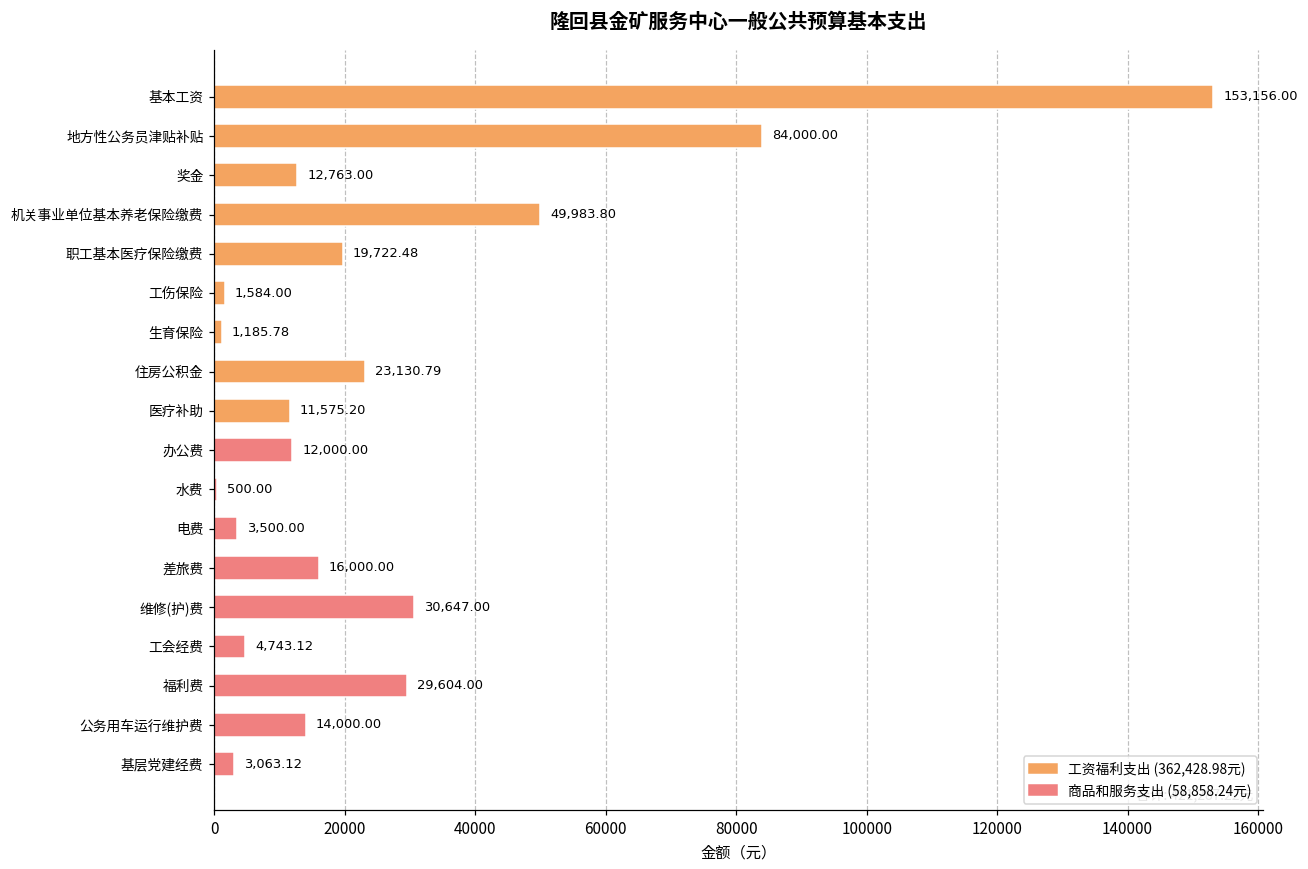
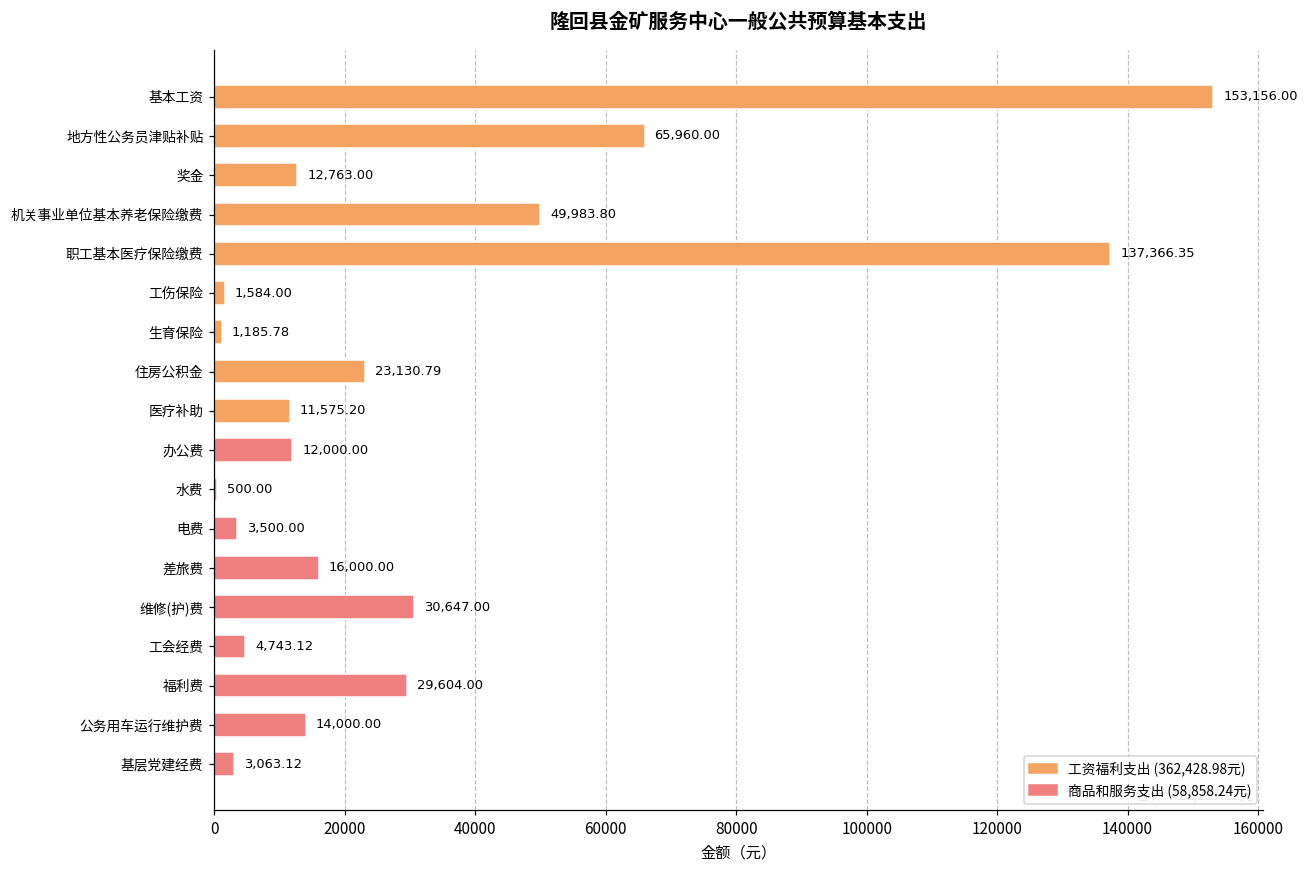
  {
    "基本工资": "153,156.00",
-   "地方性公务员津贴补贴": "84,000.00",
+   "地方性公务员津贴补贴": "65,960.00",
    "奖金": "12,763.00",
    "机关事业单位基本养老保险缴费": "49,983.80",
-   "职工基本医疗保险缴费": "19,722.48",
+   "职工基本医疗保险缴费": "137,366.35",
    "工伤保险": "1,584.00",
    "生育保险": "1,185.78",
    "住房公积金": "23,130.79",
    "医疗补助": "11,575.20",
    "办公费": "12,000.00",
    "水费": "500.00",
    "电费": "3,500.00",
    "差旅费": "16,000.00",
    "维修(护)费": "30,647.00",
    "工会经费": "4,743.12",
    "福利费": "29,604.00",
    "公务用车运行维护费": "14,000.00",
    "基层党建经费": "3,063.12"
  }
